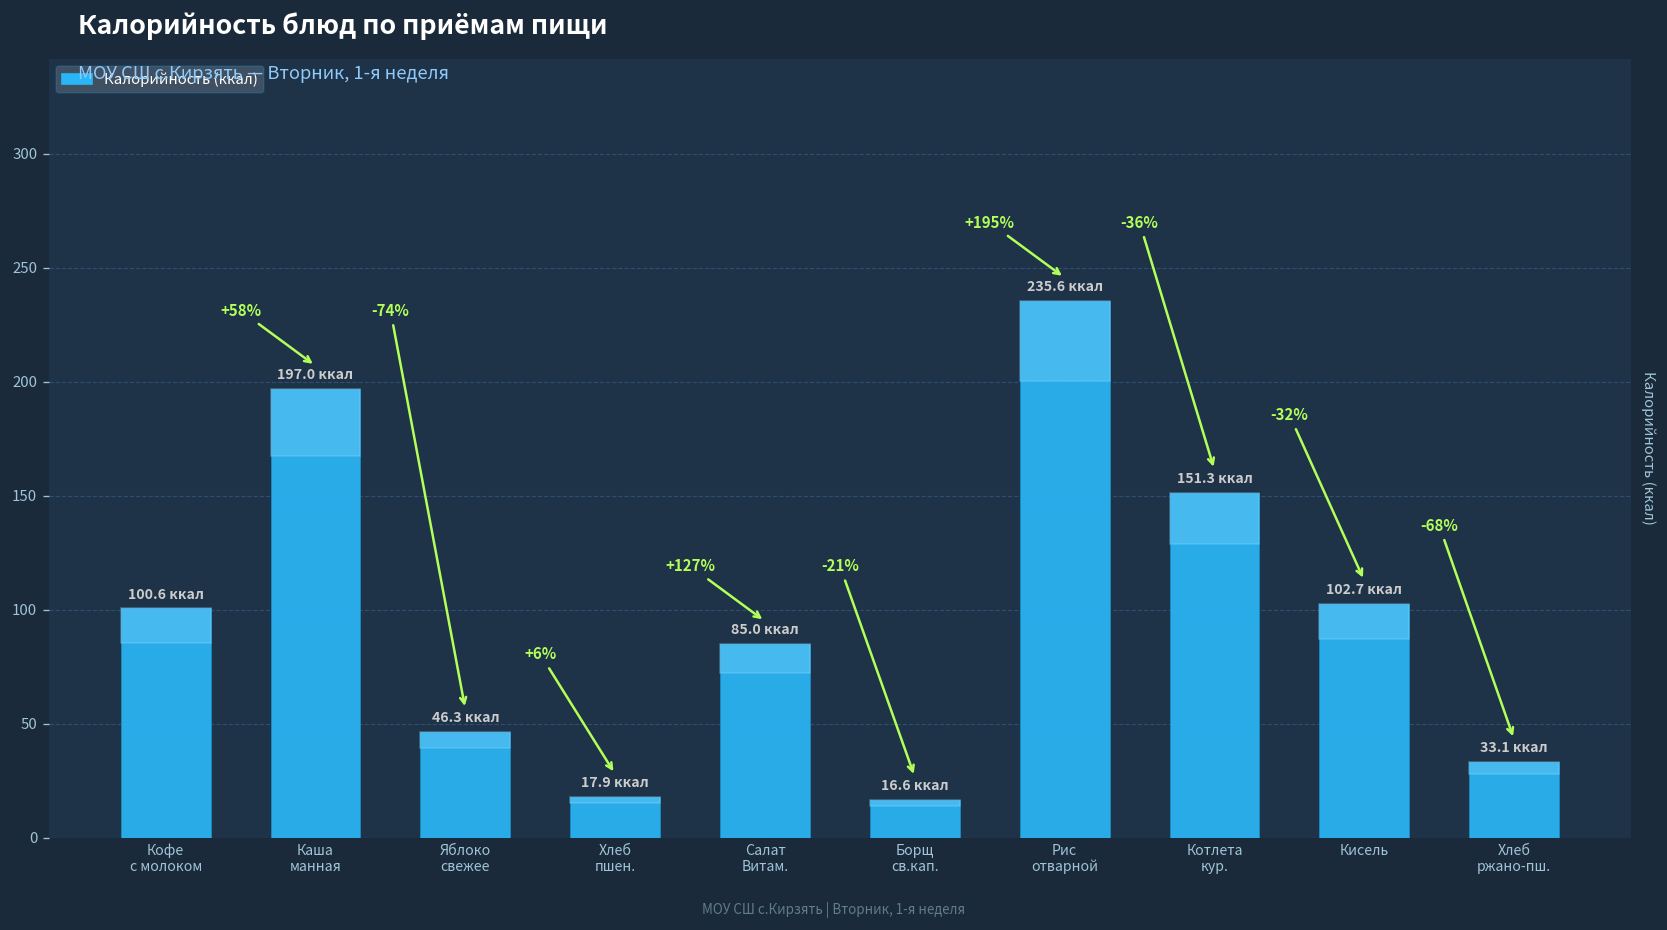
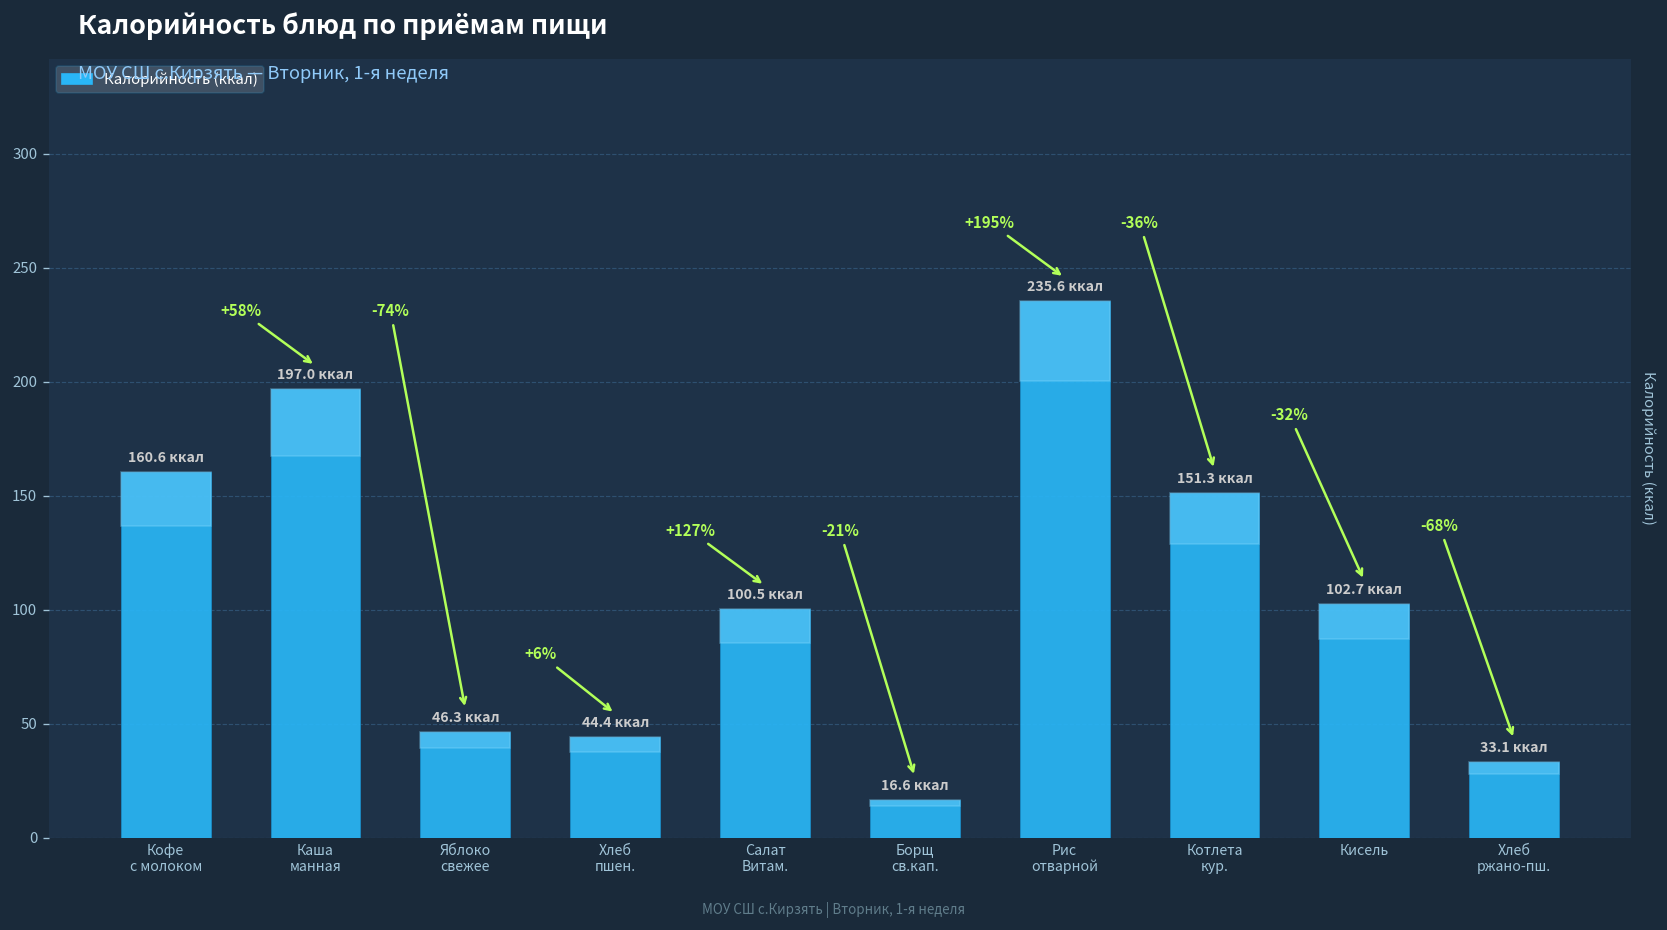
  {
-   "Кофе с молоком": 100.6,
+   "Кофе с молоком": 160.6,
    "Каша манная": 197.0,
    "Яблоко свежее": 46.3,
-   "Хлеб пшен.": 17.9,
-   "Салат Витам.": 85.0,
+   "Хлеб пшен.": 44.4,
+   "Салат Витам.": 100.5,
    "Борщ св.кап.": 16.6,
    "Рис отварной": 235.6,
    "Котлета кур.": 151.3,
    "Кисель": 102.7,
    "Хлеб ржано-пш.": 33.1
  }
